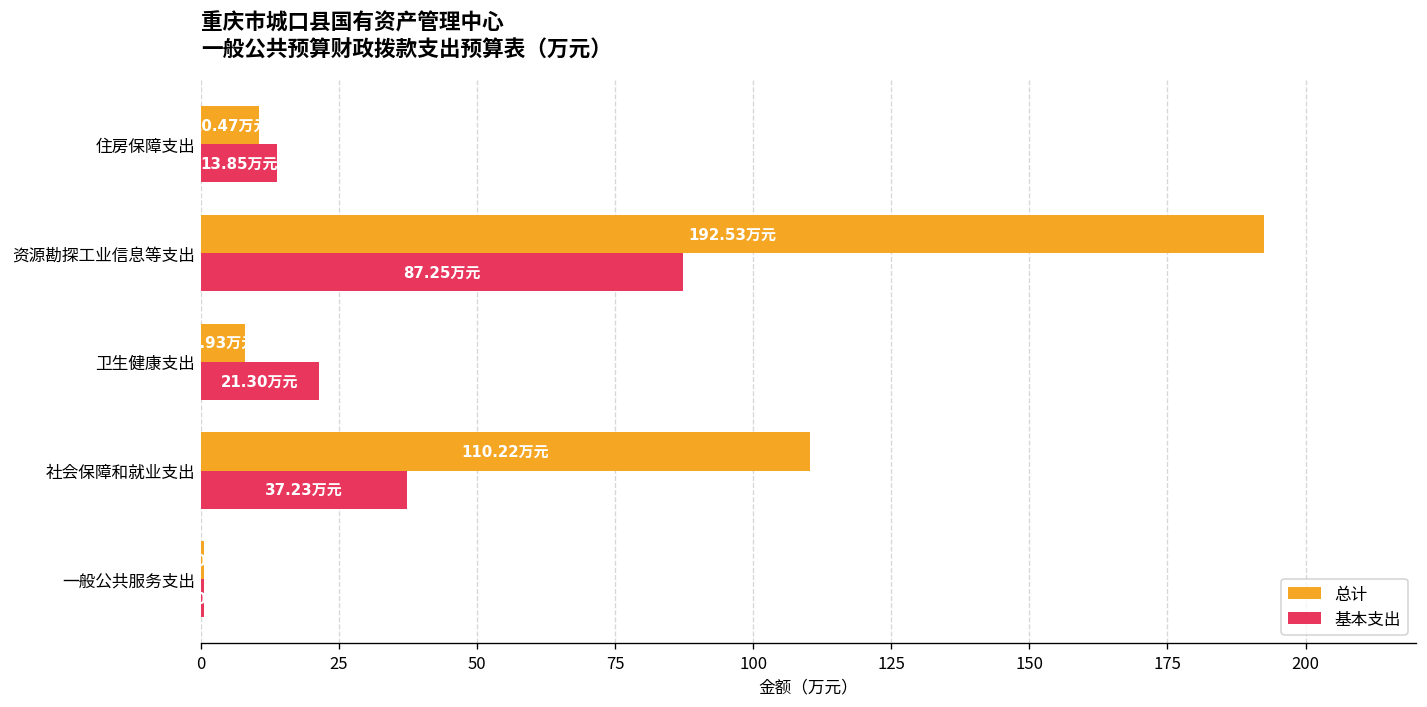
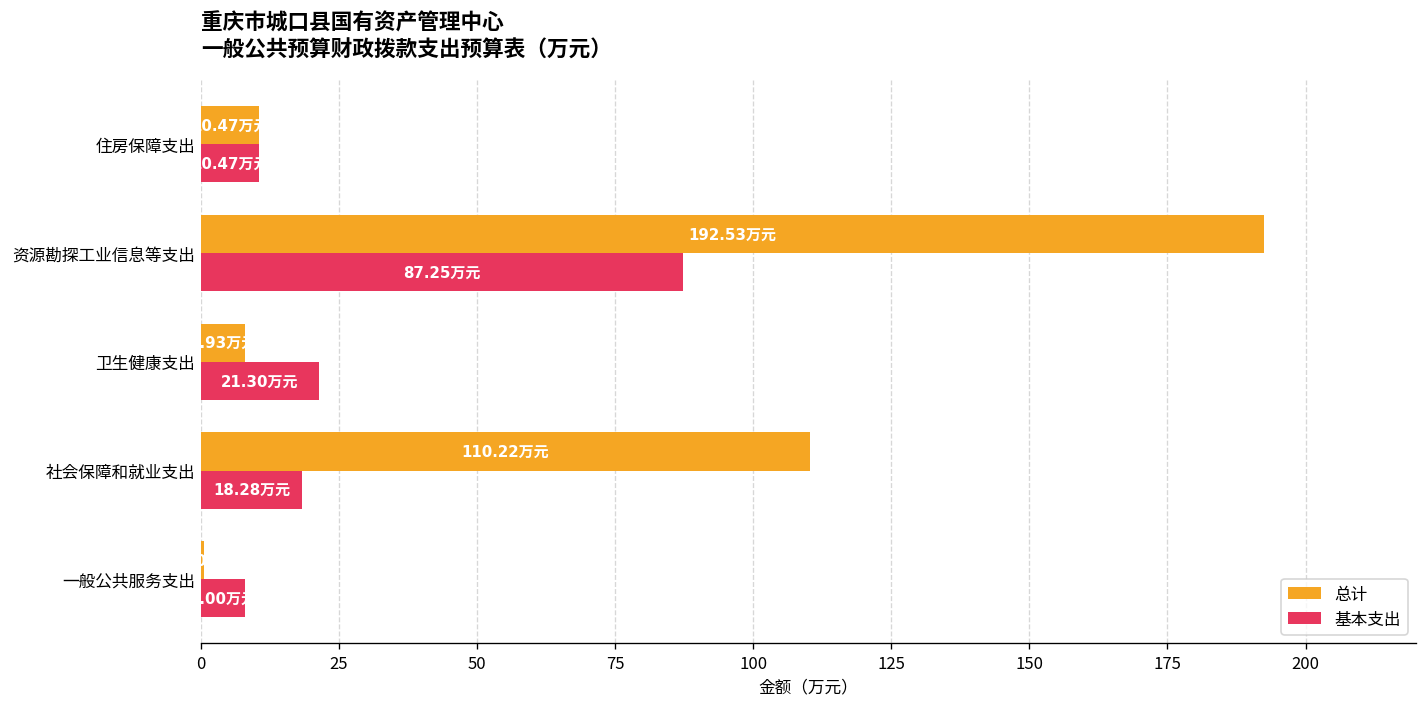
  {
    "总计": {
      "住房保障支出": 10.47,
      "资源勘探工业信息等支出": 192.53,
      "卫生健康支出": 7.93,
      "社会保障和就业支出": 110.22
    },
    "基本支出": {
-     "住房保障支出": 13.85,
+     "住房保障支出": 10.47,
      "资源勘探工业信息等支出": 87.25,
      "卫生健康支出": 21.30,
-     "社会保障和就业支出": 37.23,
-     "一般公共服务支出": 1
+     "社会保障和就业支出": 18.28,
+     "一般公共服务支出": 8
    }
  }
